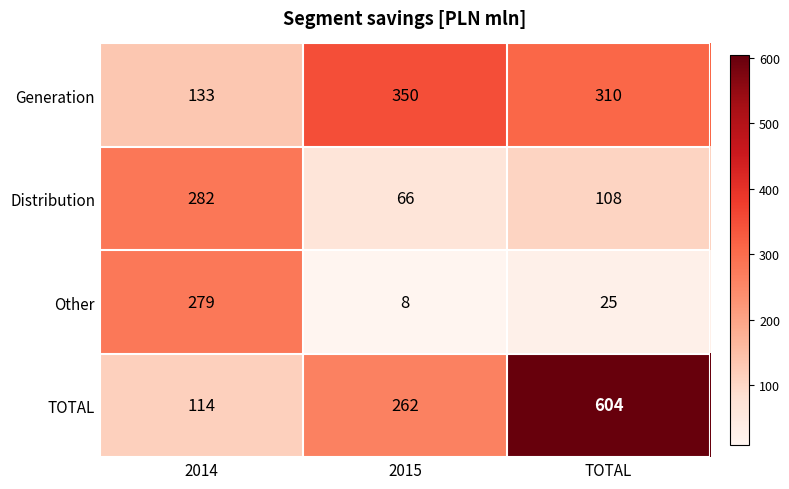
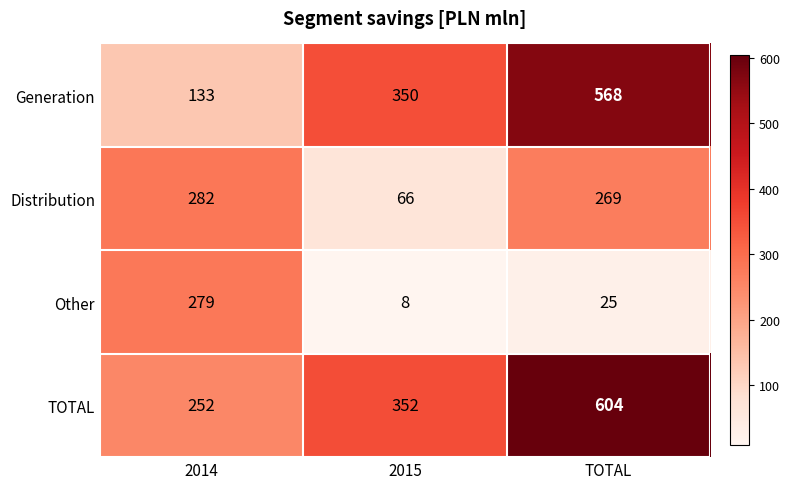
  {
    "Generation": {
      "2014": 133,
      "2015": 350,
-     "TOTAL": 310
+     "TOTAL": 568
    },
    "Distribution": {
      "2014": 282,
      "2015": 66,
-     "TOTAL": 108
+     "TOTAL": 269
    },
    "Other": {
      "2014": 279,
      "2015": 8,
      "TOTAL": 25
    },
    "TOTAL": {
-     "2014": 114,
-     "2015": 262,
+     "2014": 252,
+     "2015": 352,
      "TOTAL": 604
    }
  }
